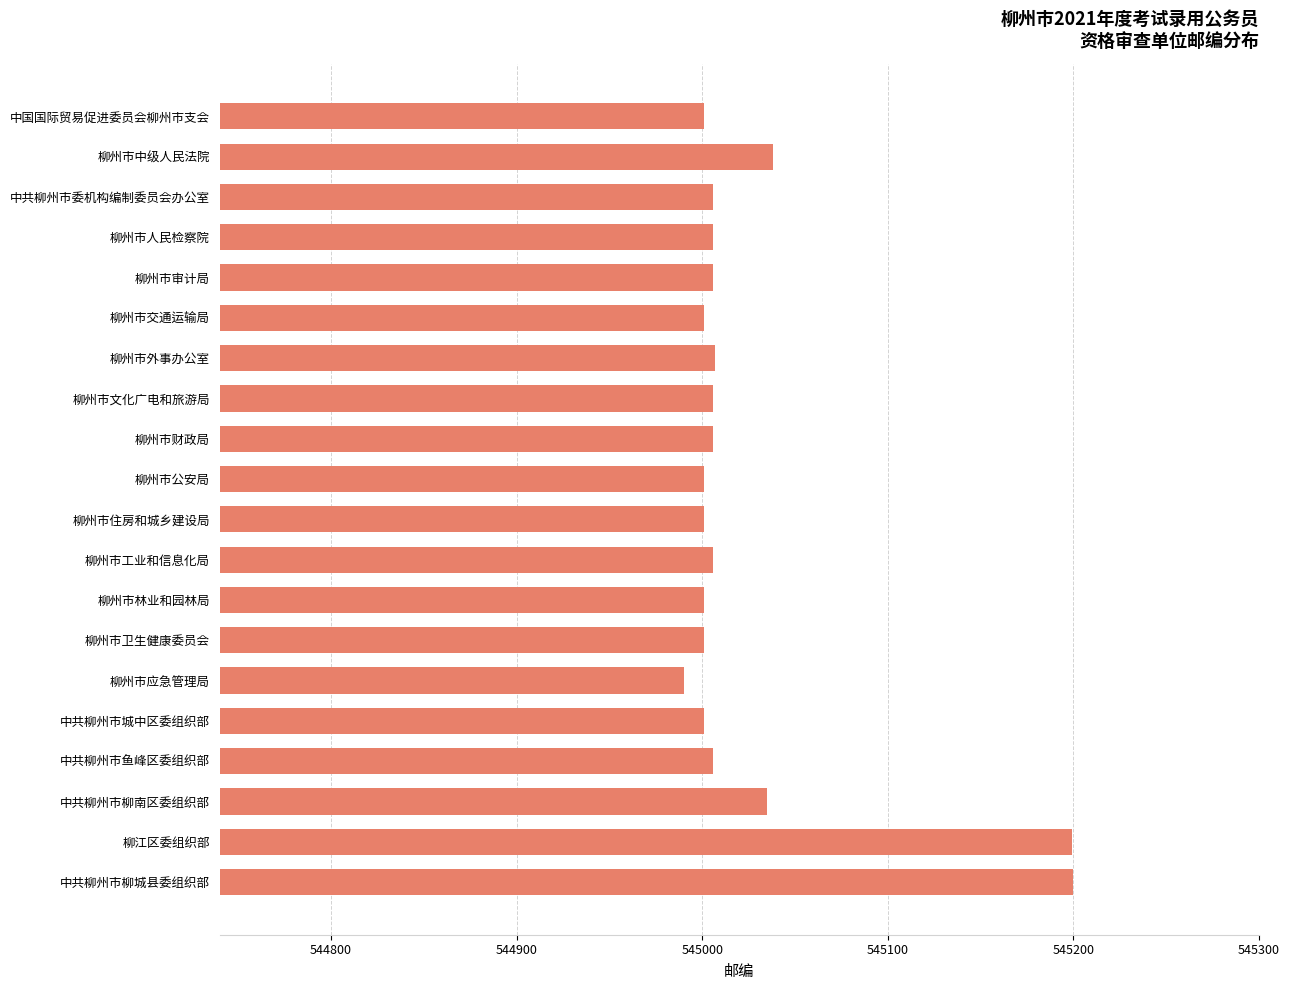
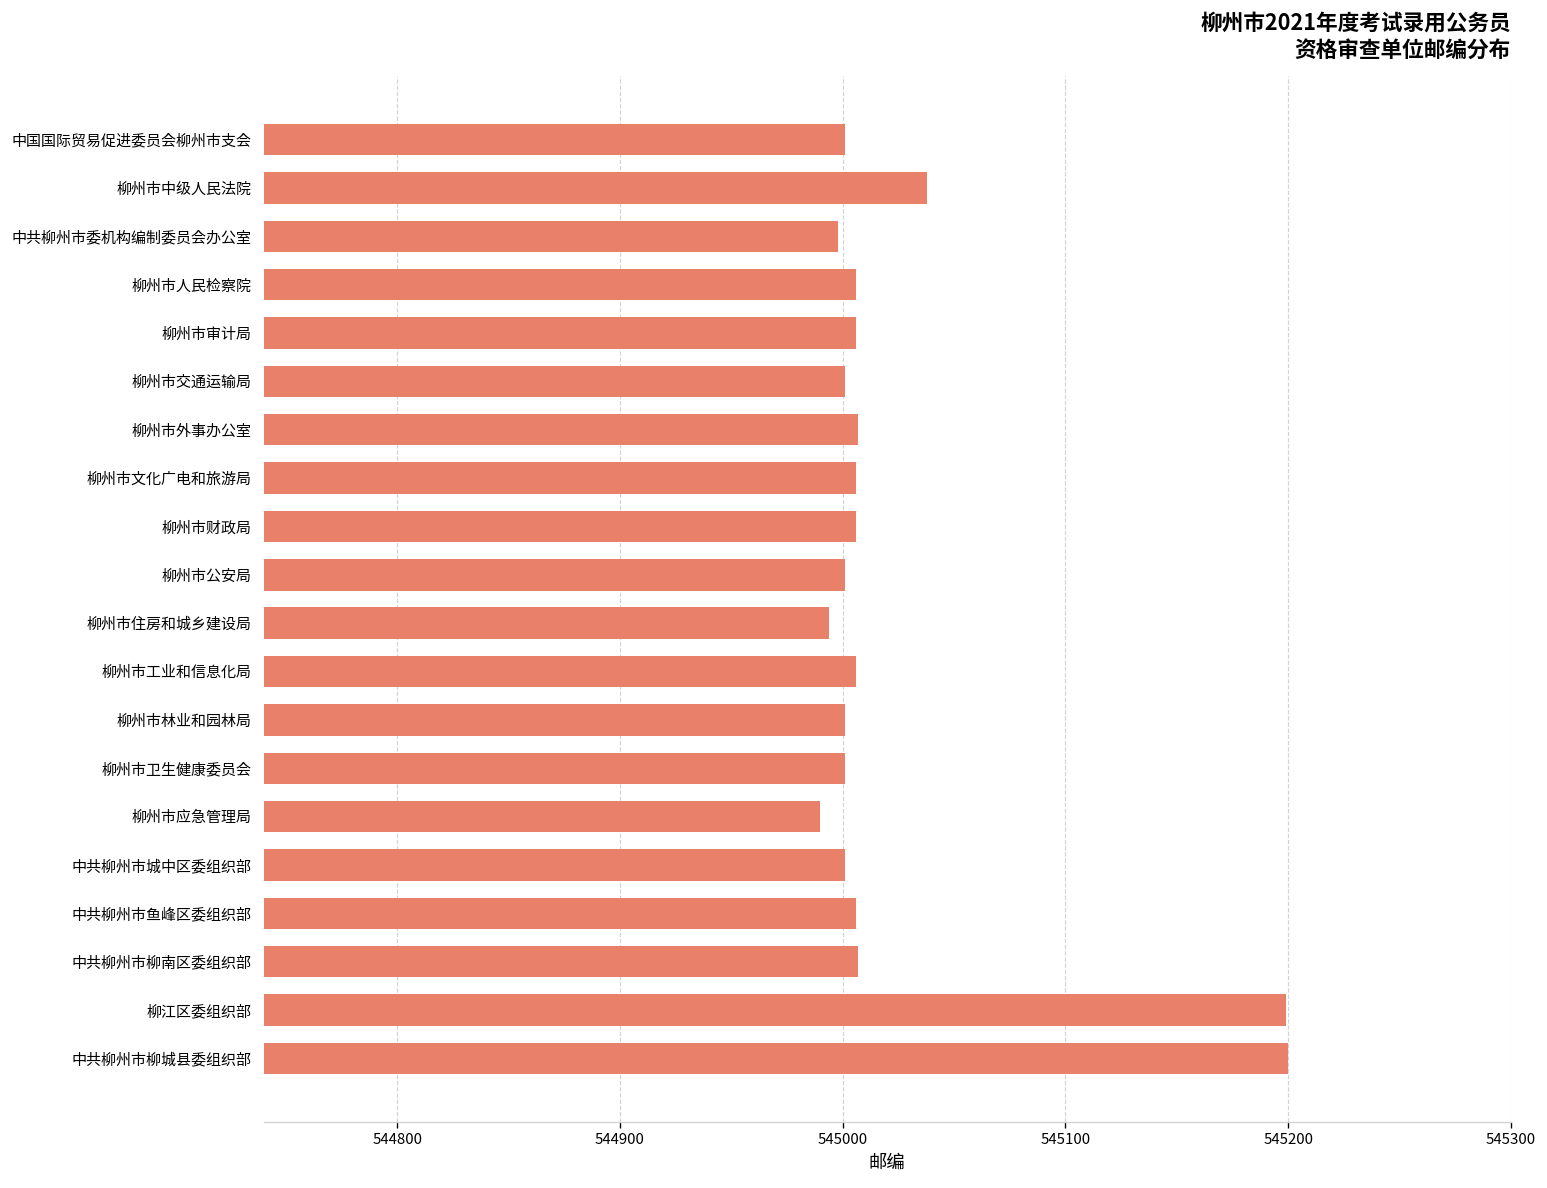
  {
    "中国国际贸易促进委员会柳州市支会": 545001,
    "柳州市中级人民法院": 545038,
-   "中共柳州市委机构编制委员会办公室": 545006,
+   "中共柳州市委机构编制委员会办公室": 544998,
    "柳州市人民检察院": 545006,
    "柳州市审计局": 545006,
    "柳州市交通运输局": 545001,
    "柳州市外事办公室": 545007,
    "柳州市文化广电和旅游局": 545006,
    "柳州市财政局": 545006,
    "柳州市公安局": 545001,
-   "柳州市住房和城乡建设局": 545001,
+   "柳州市住房和城乡建设局": 544994,
    "柳州市工业和信息化局": 545006,
    "柳州市林业和园林局": 545001,
    "柳州市卫生健康委员会": 545001,
    "柳州市应急管理局": 544990,
    "中共柳州市城中区委组织部": 545001,
    "中共柳州市鱼峰区委组织部": 545006,
-   "中共柳州市柳南区委组织部": 545035,
+   "中共柳州市柳南区委组织部": 545007,
    "柳江区委组织部": 545199,
    "中共柳州市柳城县委组织部": 545200
  }
